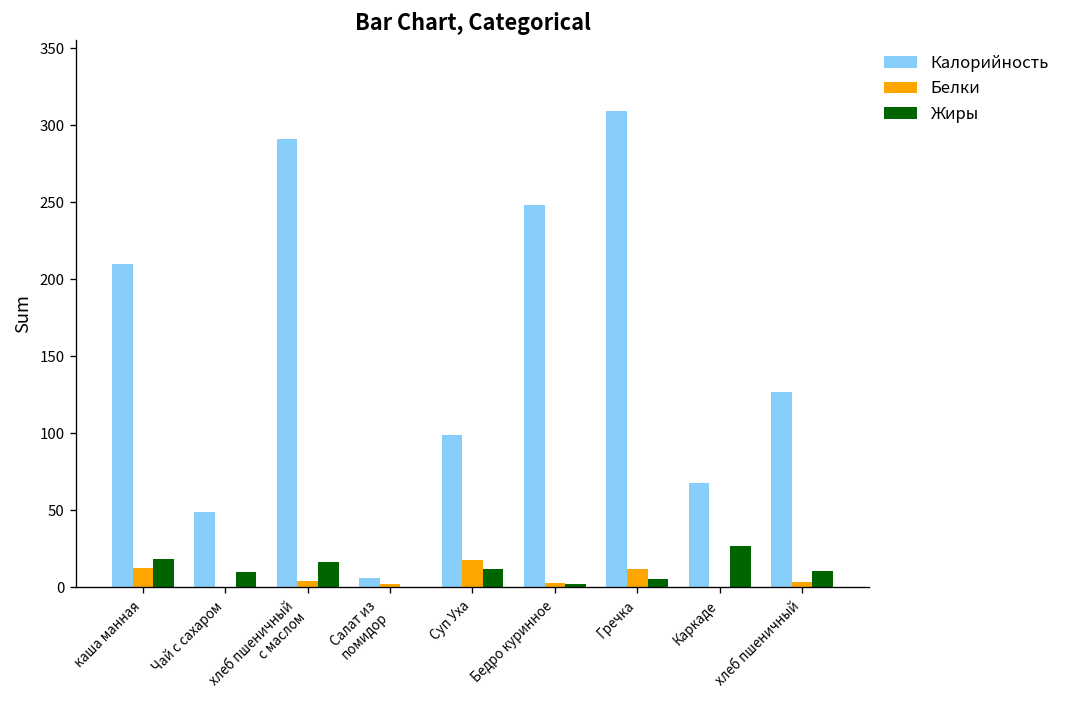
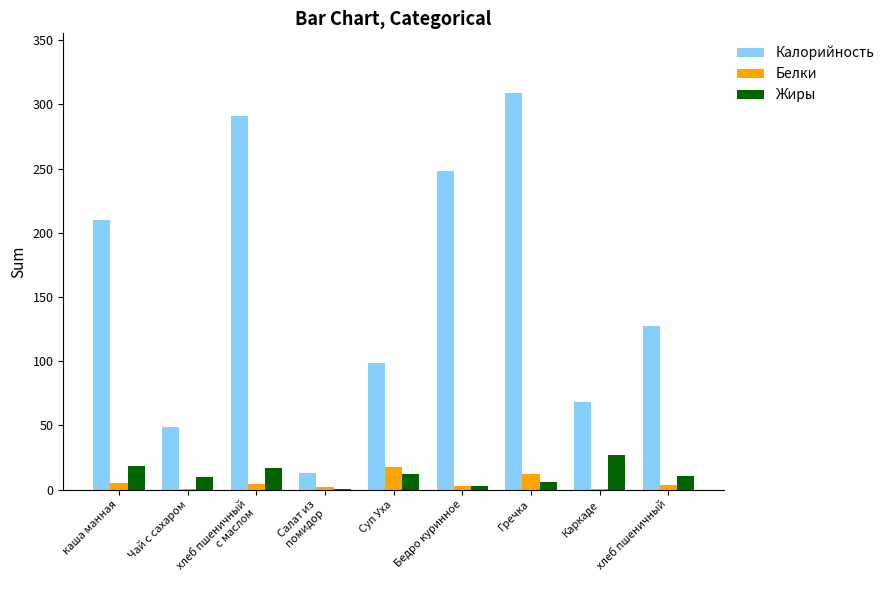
  {
    "Калорийность": {
      "каша манная": 210,
      "Чай с сахаром": 49,
      "хлеб пшеничный с маслом": 291,
-     "Салат из помидор": 6,
+     "Салат из помидор": 13,
      "Суп Уха": 99,
      "Бедро куринное": 248,
      "Гречка": 309,
      "Каркаде": 68,
      "хлеб пшеничный": 127
    },
    "Белки": {
-     "каша манная": 12,
+     "каша манная": 5,
      "хлеб пшеничный с маслом": 4,
      "Салат из помидор": 2,
      "Суп Уха": 18,
      "Бедро куринное": 3,
      "Гречка": 12,
      "хлеб пшеничный": 4
    },
    "Жиры": {
      "каша манная": 18,
      "Чай с сахаром": 10,
      "хлеб пшеничный с маслом": 17,
      "Суп Уха": 12,
      "Бедро куринное": 3,
      "Гречка": 5,
      "Каркаде": 27,
      "хлеб пшеничный": 11
    }
  }
